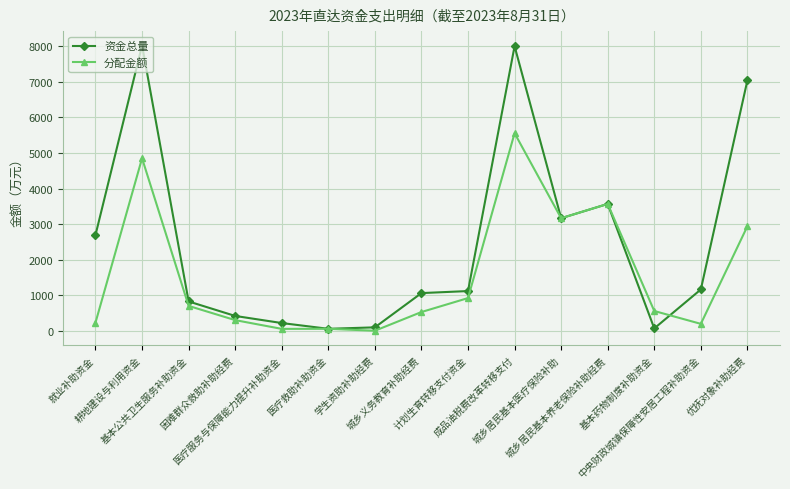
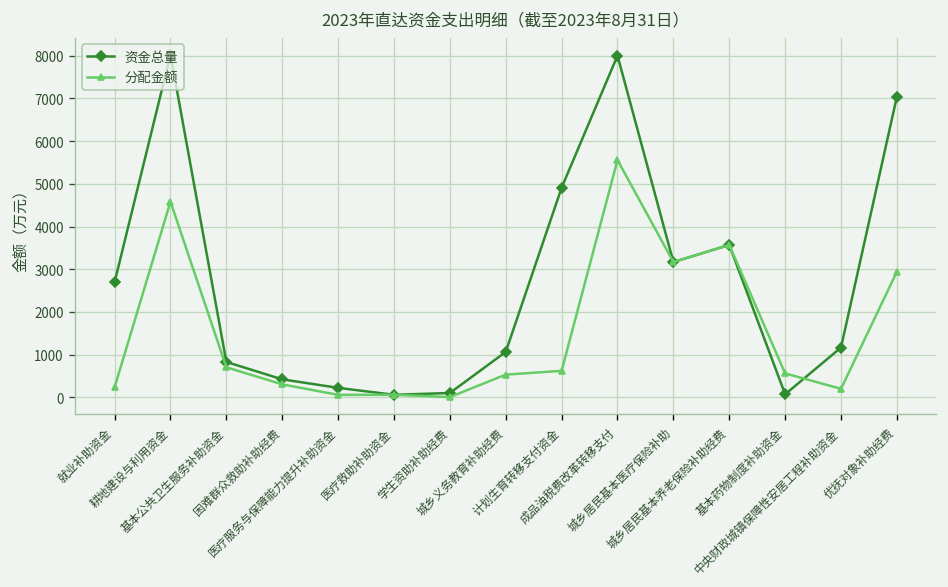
  {
    "资金总量": {
      "就业补助资金": 2700,
      "基本公共卫生服务补助资金": 800,
      "困难群众救助补助经费": 400,
      "医疗服务与保障能力提升补助资金": 200,
      "学生资助补助经费": 100,
      "城乡义务教育补助经费": 1100,
-     "计划生育转移支付资金": 1100,
+     "计划生育转移支付资金": 4900,
      "成品油税费改革转移支付": 8000,
      "基本药物制度补助资金": 100,
      "中央财政城镇保障性安居工程补助资金": 1200,
      "优抚对象补助经费": 7000
    },
    "分配金额": {
      "就业补助资金": 200,
-     "耕地建设与利用资金": 4900,
+     "耕地建设与利用资金": 4600,
      "基本公共卫生服务补助资金": 700,
      "困难群众救助补助经费": 300,
      "医疗服务与保障能力提升补助资金": 100,
      "学生资助补助经费": 0,
      "城乡义务教育补助经费": 500,
-     "计划生育转移支付资金": 900,
+     "计划生育转移支付资金": 600,
      "成品油税费改革转移支付": 5600,
      "基本药物制度补助资金": 600,
      "中央财政城镇保障性安居工程补助资金": 200,
      "优抚对象补助经费": 2900
    }
  }
